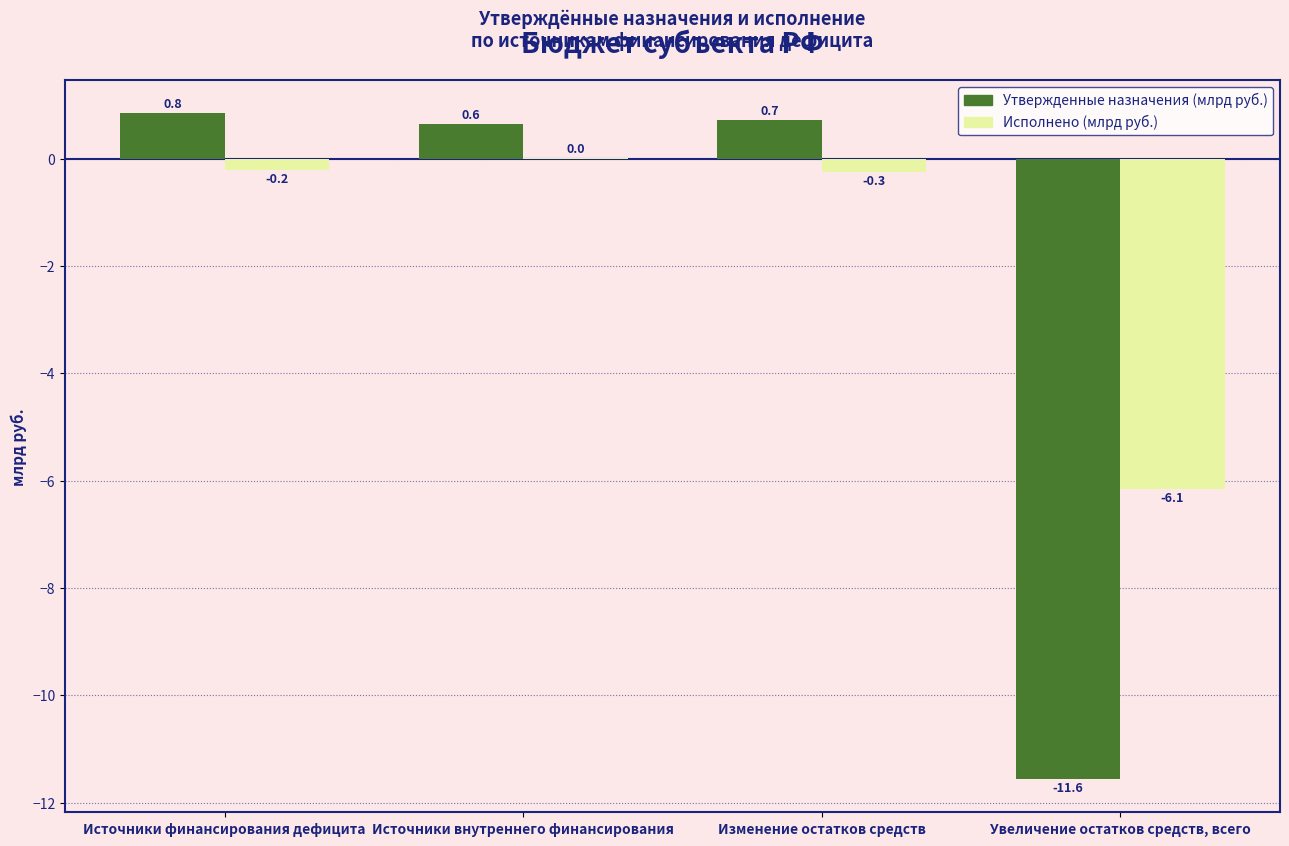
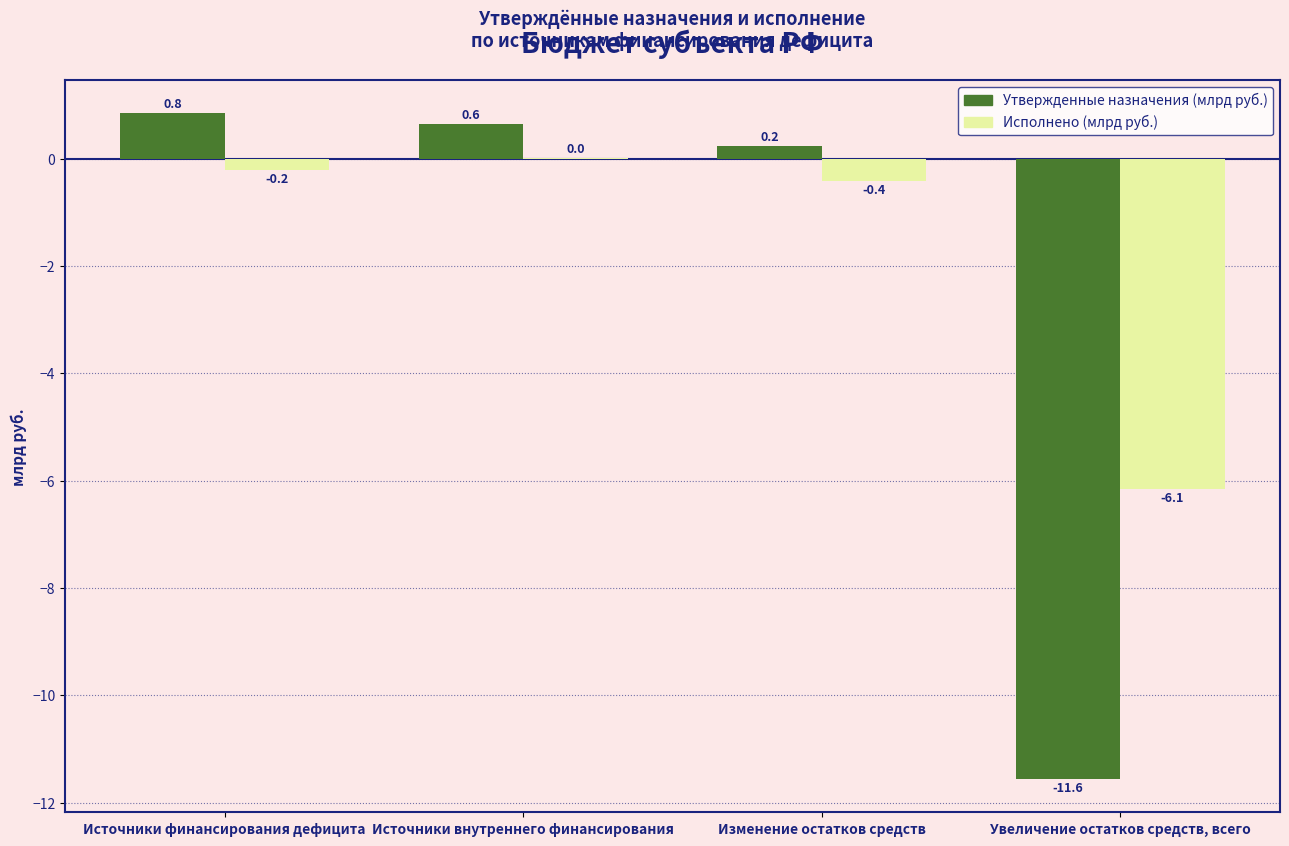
  {
    "Утвержденные назначения (млрд руб.)": {
      "Источники финансирования дефицита": 0.8,
      "Источники внутреннего финансирования": 0.6,
-     "Изменение остатков средств": 0.7,
+     "Изменение остатков средств": 0.2,
      "Увеличение остатков средств, всего": -11.6
    },
    "Исполнено (млрд руб.)": {
      "Источники финансирования дефицита": -0.2,
      "Источники внутреннего финансирования": 0.0,
-     "Изменение остатков средств": -0.3,
+     "Изменение остатков средств": -0.4,
      "Увеличение остатков средств, всего": -6.1
    }
  }
